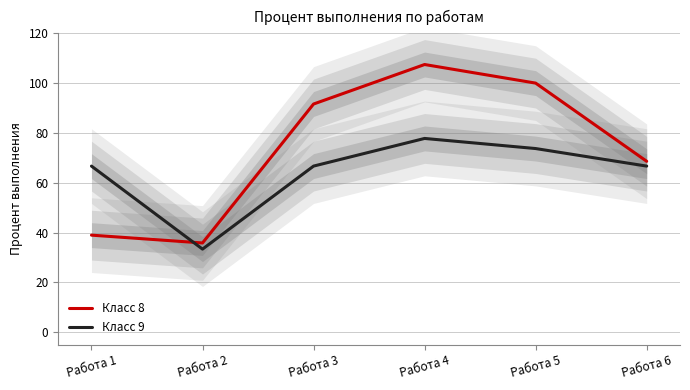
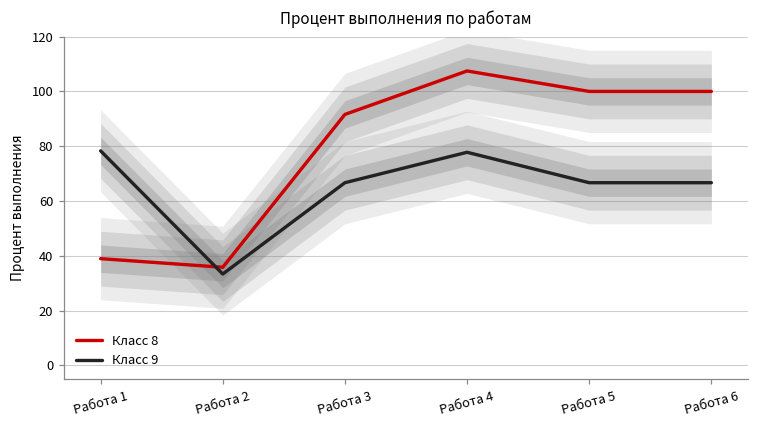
  {
    "Класс 8": {
      "Работа 1": 39,
      "Работа 2": 36,
      "Работа 3": 92,
      "Работа 4": 107,
      "Работа 5": 100,
-     "Работа 6": 69
+     "Работа 6": 100
    },
    "Класс 9": {
-     "Работа 1": 67,
+     "Работа 1": 78,
      "Работа 2": 33,
      "Работа 3": 67,
      "Работа 4": 78,
-     "Работа 5": 74,
+     "Работа 5": 67,
      "Работа 6": 67
    }
  }
